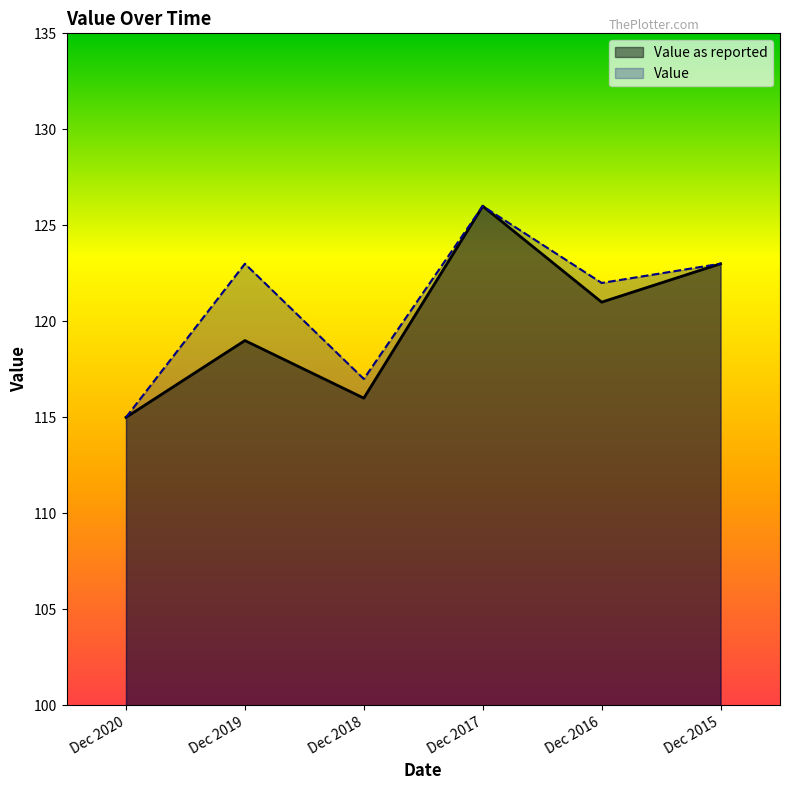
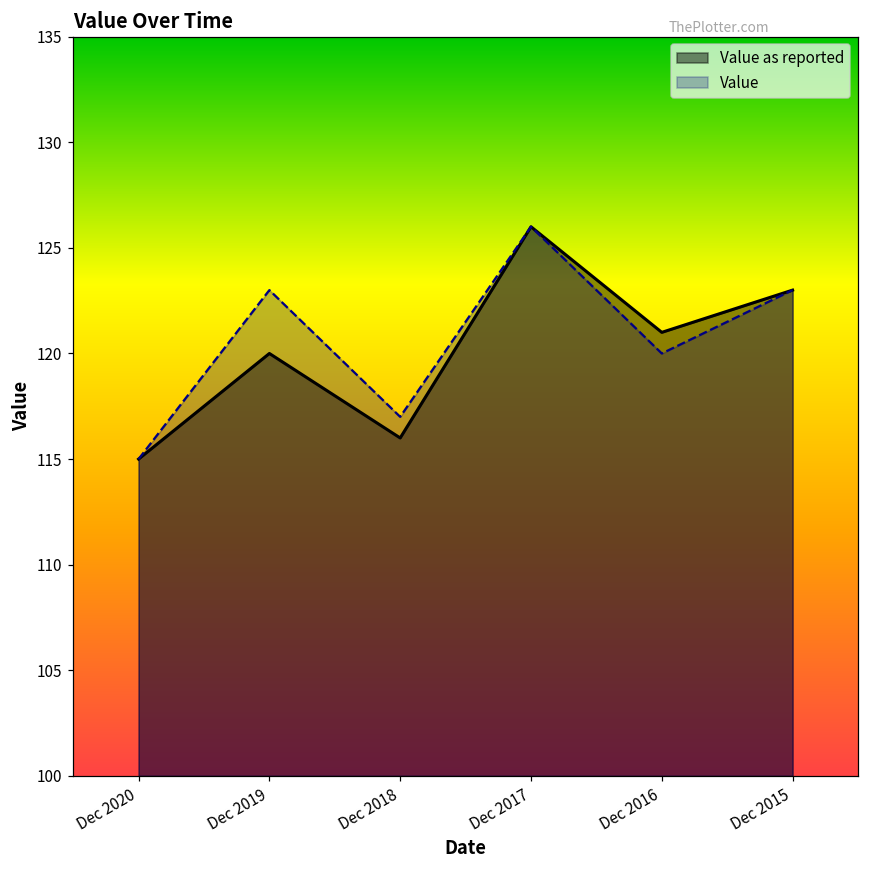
  {
    "Value as reported": {
-     "Dec 2019": 119,
+     "Dec 2019": 120,
      "Dec 2018": 116,
      "Dec 2016": 121
    },
    "Value": {
      "Dec 2019": 123,
      "Dec 2018": 117,
-     "Dec 2016": 122
+     "Dec 2016": 120
    }
  }
